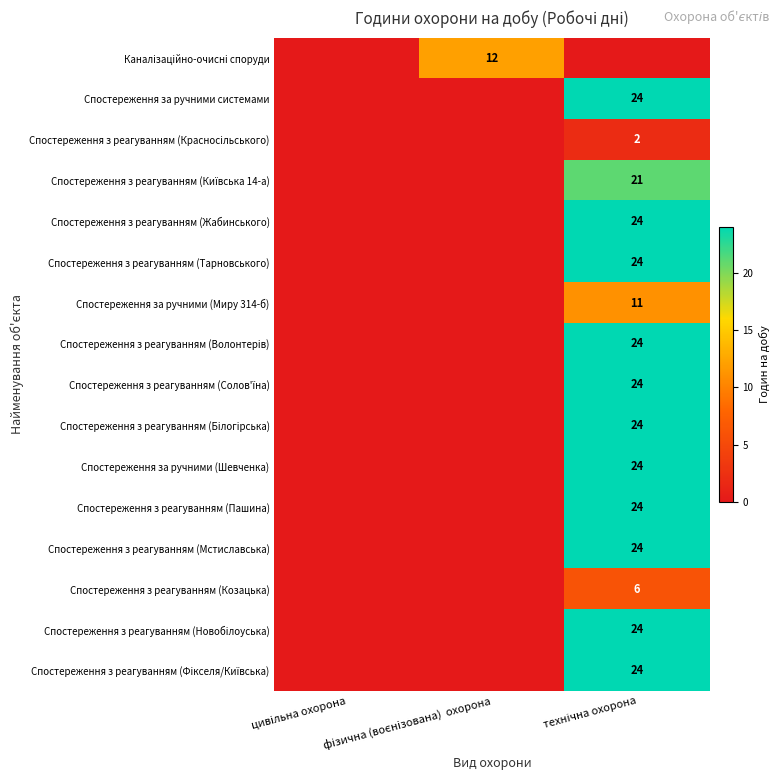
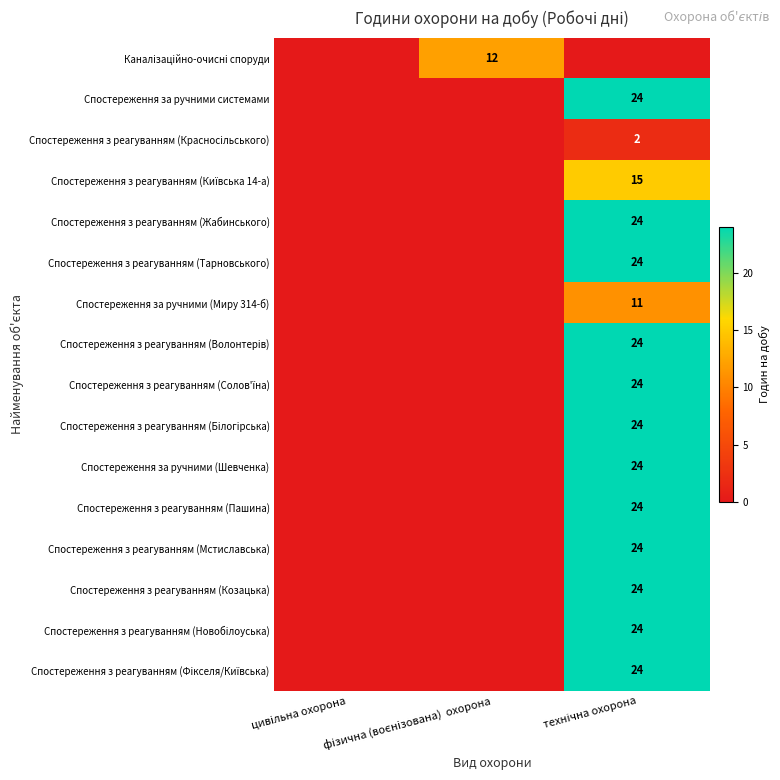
  {
    "Каналізаційно-очисні споруди": {
      "фізична (воєнізована) охорона": 12
    },
    "Спостереження за ручними системами": {
      "технічна охорона": 24
    },
    "Спостереження з реагуванням (Красносільського)": {
      "технічна охорона": 2
    },
    "Спостереження з реагуванням (Київська 14-а)": {
-     "технічна охорона": 21
+     "технічна охорона": 15
    },
    "Спостереження з реагуванням (Жабинського)": {
      "технічна охорона": 24
    },
    "Спостереження з реагуванням (Тарновського)": {
      "технічна охорона": 24
    },
    "Спостереження за ручними (Миру 314-б)": {
      "технічна охорона": 11
    },
    "Спостереження з реагуванням (Волонтерів)": {
      "технічна охорона": 24
    },
    "Спостереження з реагуванням (Солов'їна)": {
      "технічна охорона": 24
    },
    "Спостереження з реагуванням (Білогірська)": {
      "технічна охорона": 24
    },
    "Спостереження за ручними (Шевченка)": {
      "технічна охорона": 24
    },
    "Спостереження з реагуванням (Пашина)": {
      "технічна охорона": 24
    },
    "Спостереження з реагуванням (Мстиславська)": {
      "технічна охорона": 24
    },
    "Спостереження з реагуванням (Козацька)": {
-     "технічна охорона": 6
+     "технічна охорона": 24
    },
    "Спостереження з реагуванням (Новобілоуська)": {
      "технічна охорона": 24
    },
    "Спостереження з реагуванням (Фікселя/Київська)": {
      "технічна охорона": 24
    }
  }
